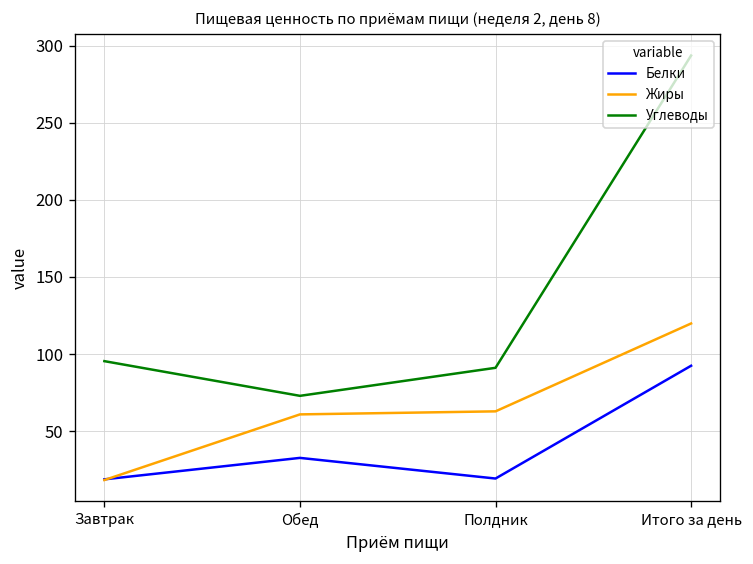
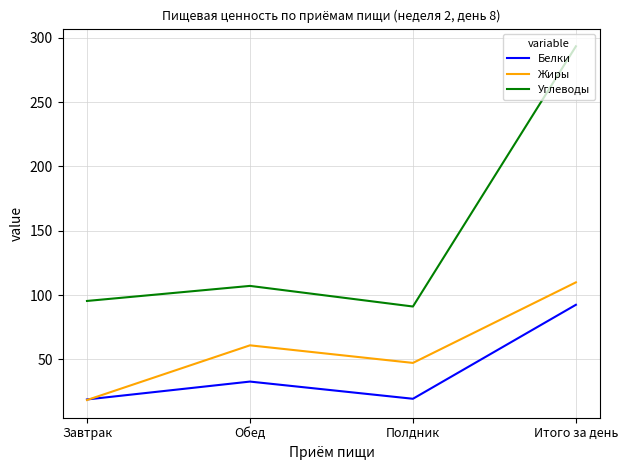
  {
    "Белки": {
      "Обед": 33,
      "Полдник": 19,
      "Итого за день": 92
    },
    "Жиры": {
      "Обед": 61,
-     "Полдник": 63,
-     "Итого за день": 120
+     "Полдник": 47,
+     "Итого за день": 110
    },
    "Углеводы": {
      "Завтрак": 95,
-     "Обед": 73,
+     "Обед": 107,
      "Полдник": 91
    }
  }
